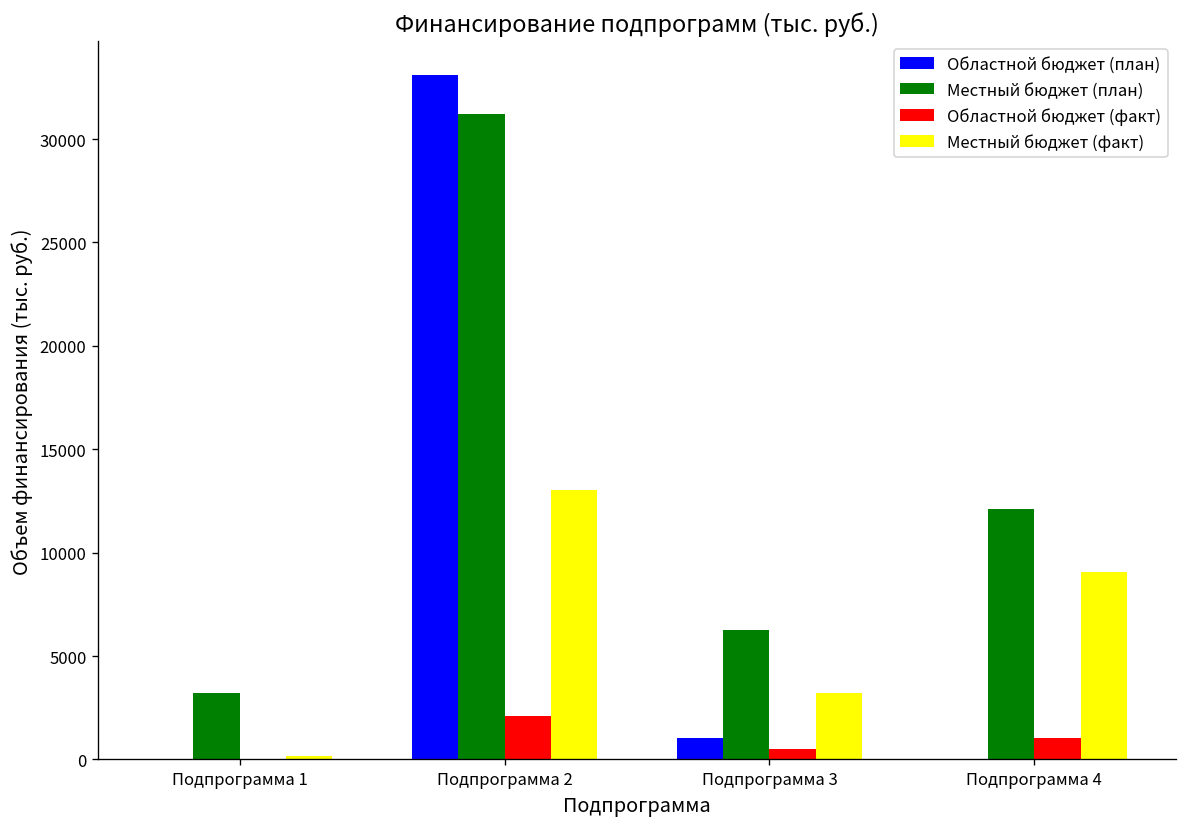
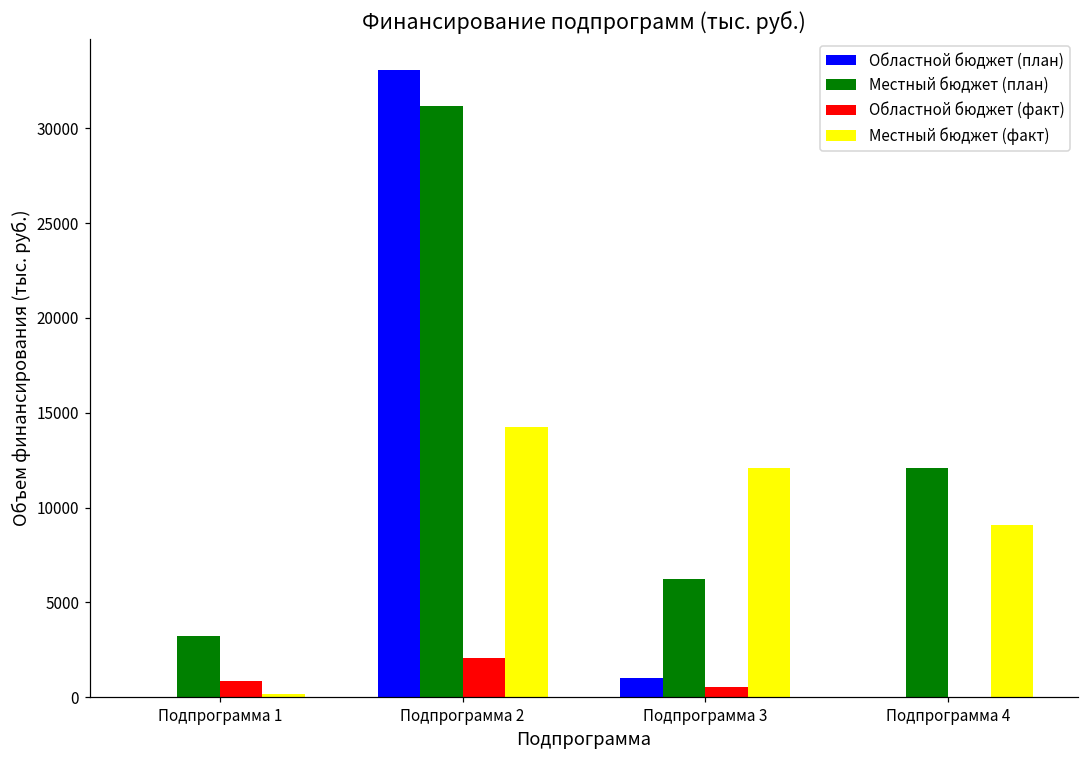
  {
    "Областной бюджет (план)": {
      "Подпрограмма 1": 0,
      "Подпрограмма 2": 33100,
      "Подпрограмма 3": 1000,
      "Подпрограмма 4": 0
    },
    "Местный бюджет (план)": {
      "Подпрограмма 1": 3200,
      "Подпрограмма 2": 31200,
      "Подпрограмма 3": 6200,
      "Подпрограмма 4": 12100
    },
    "Областной бюджет (факт)": {
-     "Подпрограмма 1": 0,
+     "Подпрограмма 1": 800,
      "Подпрограмма 2": 2100,
      "Подпрограмма 3": 500,
-     "Подпрограмма 4": 1000
+     "Подпрограмма 4": 0
    },
    "Местный бюджет (факт)": {
      "Подпрограмма 1": 200,
-     "Подпрограмма 2": 13000,
-     "Подпрограмма 3": 3200,
+     "Подпрограмма 2": 14300,
+     "Подпрограмма 3": 12100,
      "Подпрограмма 4": 9100
    }
  }
